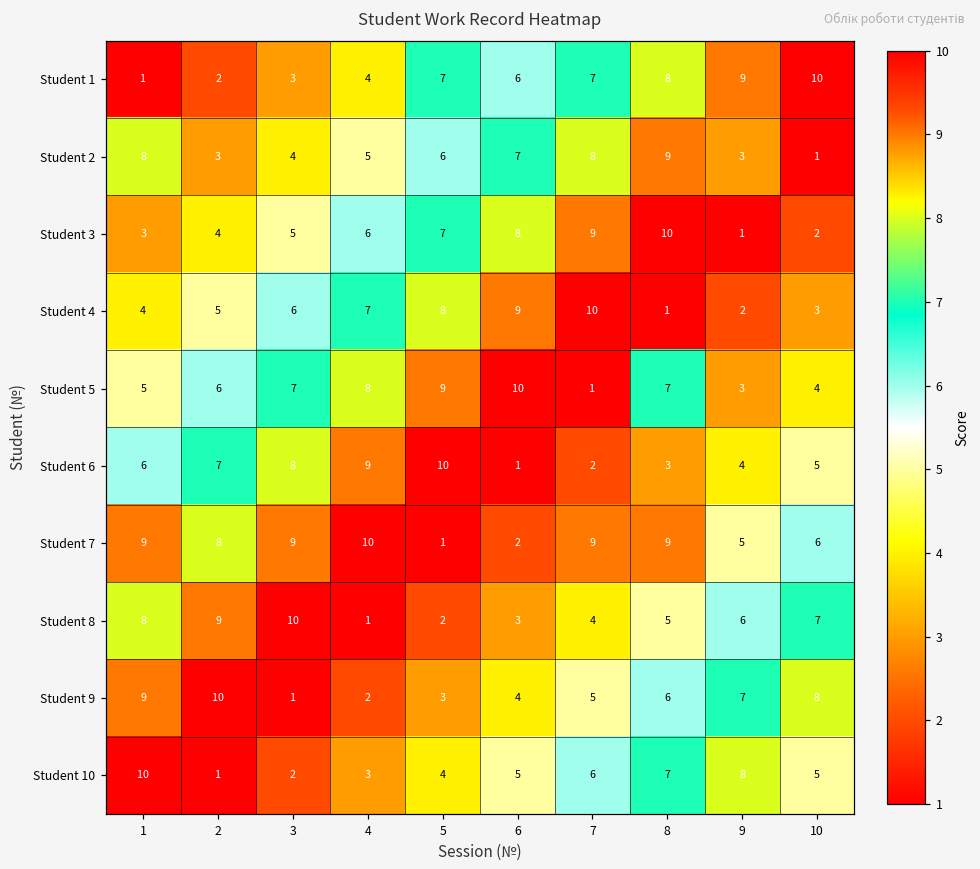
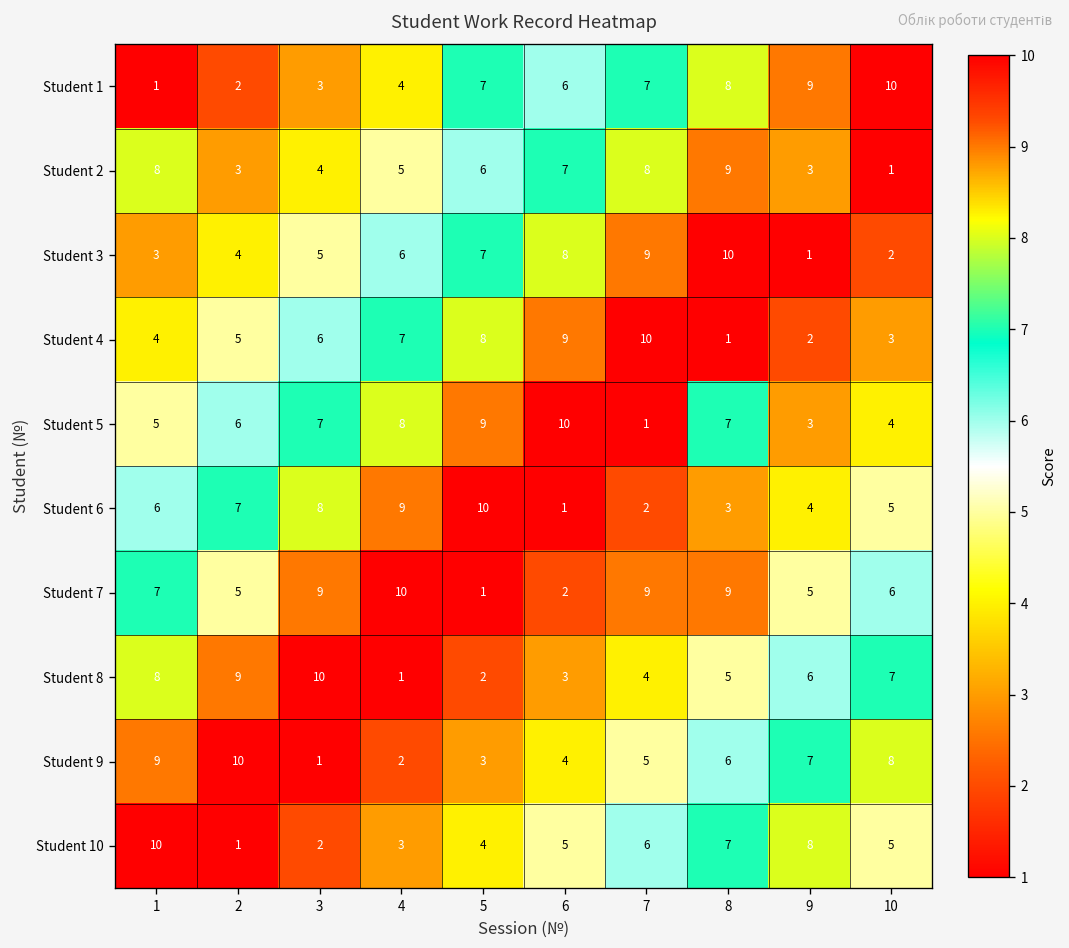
  {
    "Student 1": {
      "1": 1,
      "2": 2,
      "3": 3,
      "4": 4,
      "5": 7,
      "6": 6,
      "7": 7,
      "8": 8,
      "9": 9,
      "10": 10
    },
    "Student 2": {
      "1": 8,
      "2": 3,
      "3": 4,
      "4": 5,
      "5": 6,
      "6": 7,
      "7": 8,
      "8": 9,
      "9": 3,
      "10": 1
    },
    "Student 3": {
      "1": 3,
      "2": 4,
      "3": 5,
      "4": 6,
      "5": 7,
      "6": 8,
      "7": 9,
      "8": 10,
      "9": 1,
      "10": 2
    },
    "Student 4": {
      "1": 4,
      "2": 5,
      "3": 6,
      "4": 7,
      "5": 8,
      "6": 9,
      "7": 10,
      "8": 1,
      "9": 2,
      "10": 3
    },
    "Student 5": {
      "1": 5,
      "2": 6,
      "3": 7,
      "4": 8,
      "5": 9,
      "6": 10,
      "7": 1,
      "8": 7,
      "9": 3,
      "10": 4
    },
    "Student 6": {
      "1": 6,
      "2": 7,
      "3": 8,
      "4": 9,
      "5": 10,
      "6": 1,
      "7": 2,
      "8": 3,
      "9": 4,
      "10": 5
    },
    "Student 7": {
-     "1": 9,
-     "2": 8,
+     "1": 7,
+     "2": 5,
      "3": 9,
      "4": 10,
      "5": 1,
      "6": 2,
      "7": 9,
      "8": 9,
      "9": 5,
      "10": 6
    },
    "Student 8": {
      "1": 8,
      "2": 9,
      "3": 10,
      "4": 1,
      "5": 2,
      "6": 3,
      "7": 4,
      "8": 5,
      "9": 6,
      "10": 7
    },
    "Student 9": {
      "1": 9,
      "2": 10,
      "3": 1,
      "4": 2,
      "5": 3,
      "6": 4,
      "7": 5,
      "8": 6,
      "9": 7,
      "10": 8
    },
    "Student 10": {
      "1": 10,
      "2": 1,
      "3": 2,
      "4": 3,
      "5": 4,
      "6": 5,
      "7": 6,
      "8": 7,
      "9": 8,
      "10": 5
    }
  }
